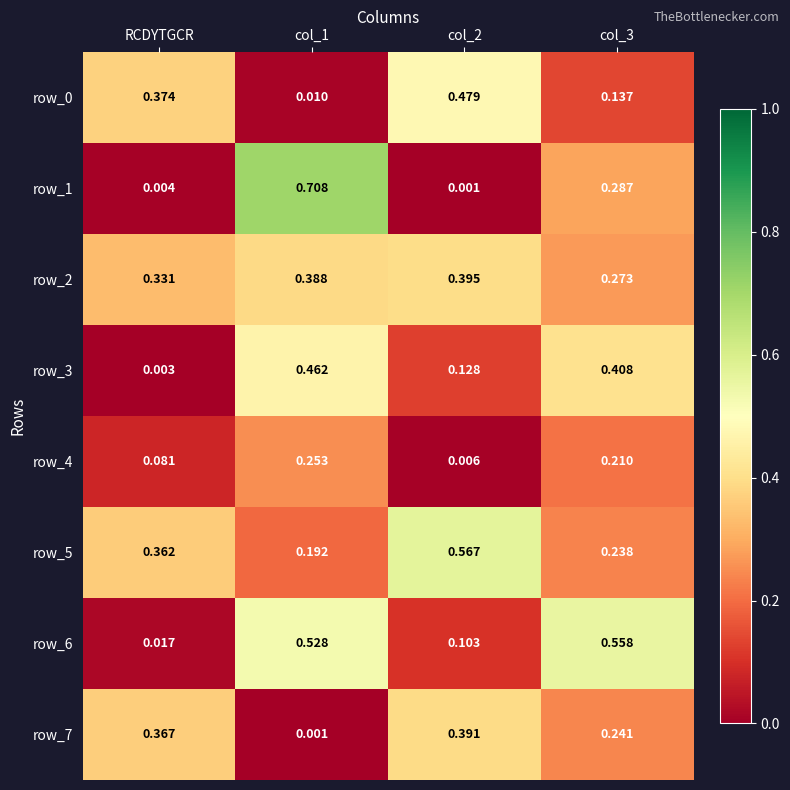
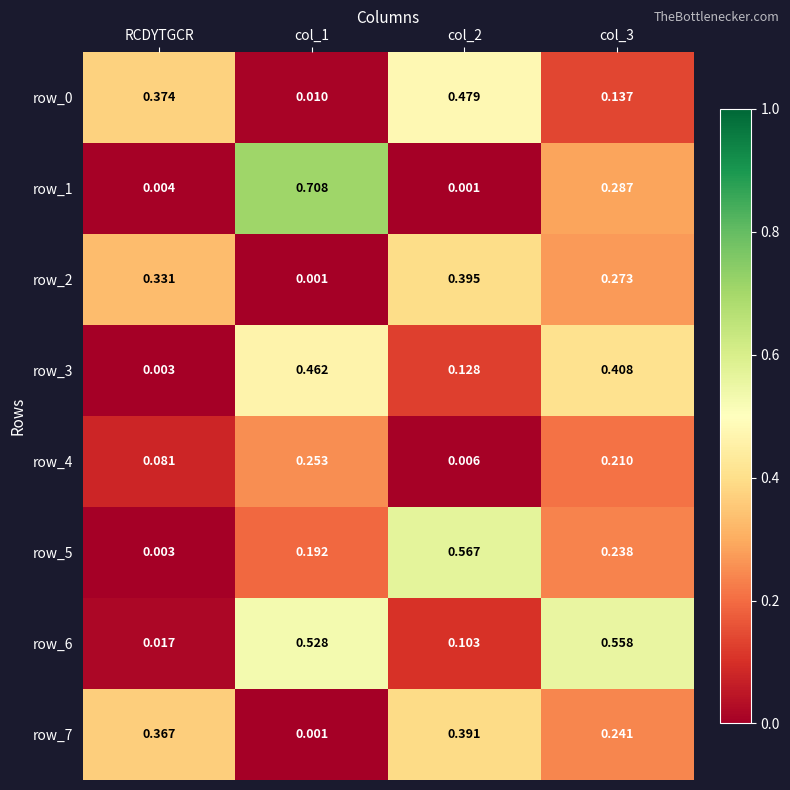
  {
    "row_0": {
      "RCDYTGCR": 0.374,
      "col_1": 0.010,
      "col_2": 0.479,
      "col_3": 0.137
    },
    "row_1": {
      "RCDYTGCR": 0.004,
      "col_1": 0.708,
      "col_2": 0.001,
      "col_3": 0.287
    },
    "row_2": {
      "RCDYTGCR": 0.331,
-     "col_1": 0.388,
+     "col_1": 0.001,
      "col_2": 0.395,
      "col_3": 0.273
    },
    "row_3": {
      "RCDYTGCR": 0.003,
      "col_1": 0.462,
      "col_2": 0.128,
      "col_3": 0.408
    },
    "row_4": {
      "RCDYTGCR": 0.081,
      "col_1": 0.253,
      "col_2": 0.006,
      "col_3": 0.210
    },
    "row_5": {
-     "RCDYTGCR": 0.362,
+     "RCDYTGCR": 0.003,
      "col_1": 0.192,
      "col_2": 0.567,
      "col_3": 0.238
    },
    "row_6": {
      "RCDYTGCR": 0.017,
      "col_1": 0.528,
      "col_2": 0.103,
      "col_3": 0.558
    },
    "row_7": {
      "RCDYTGCR": 0.367,
      "col_1": 0.001,
      "col_2": 0.391,
      "col_3": 0.241
    }
  }
